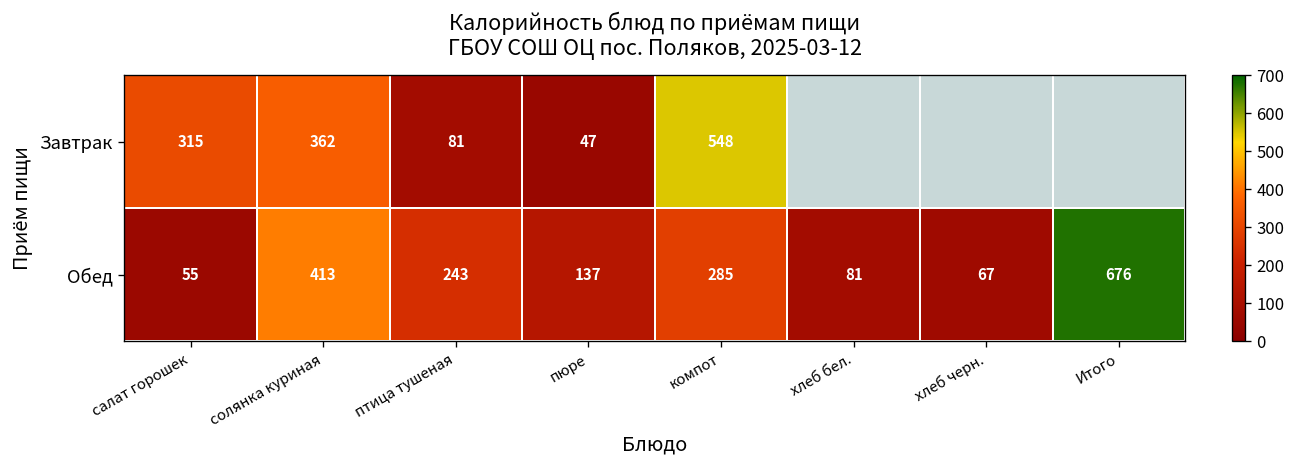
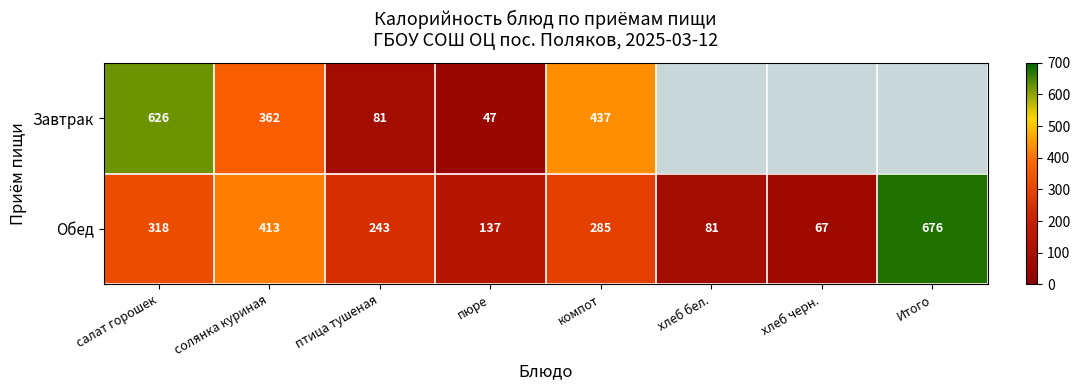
  {
    "Завтрак": {
-     "салат горошек": 315,
+     "салат горошек": 626,
      "солянка куриная": 362,
      "птица тушеная": 81,
      "пюре": 47,
-     "компот": 548
+     "компот": 437
    },
    "Обед": {
-     "салат горошек": 55,
+     "салат горошек": 318,
      "солянка куриная": 413,
      "птица тушеная": 243,
      "пюре": 137,
      "компот": 285,
      "хлеб бел.": 81,
      "хлеб черн.": 67,
      "Итого": 676
    }
  }
